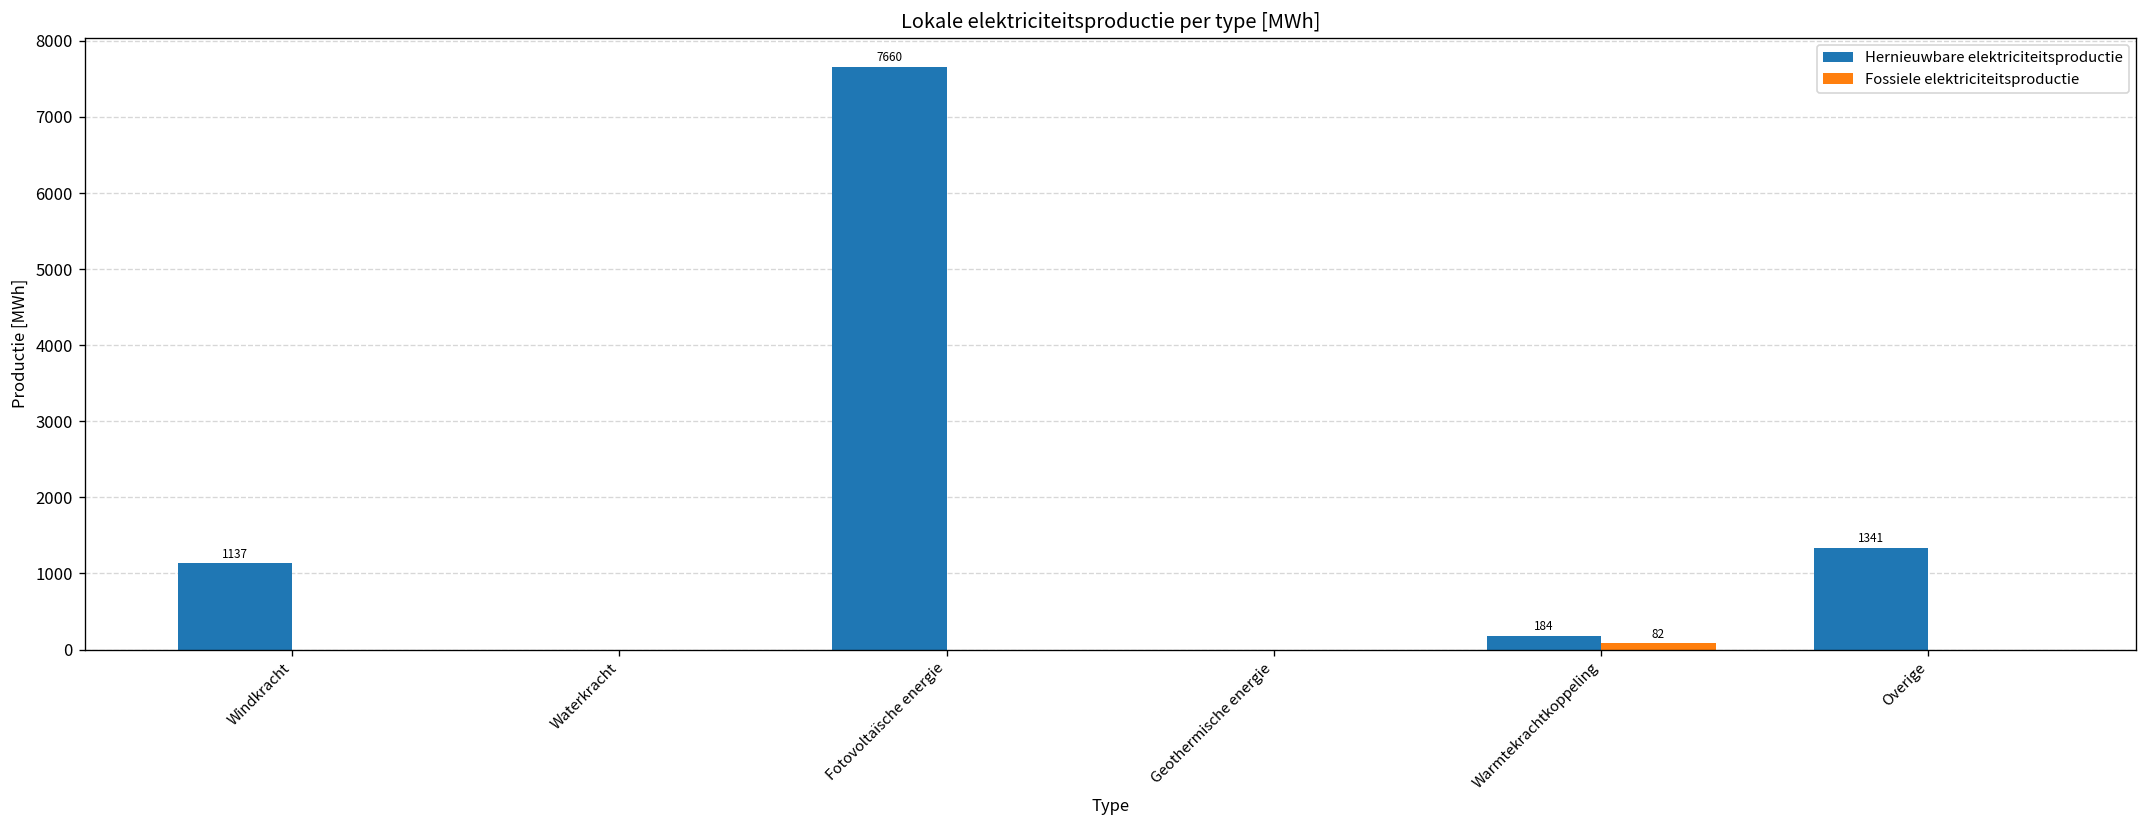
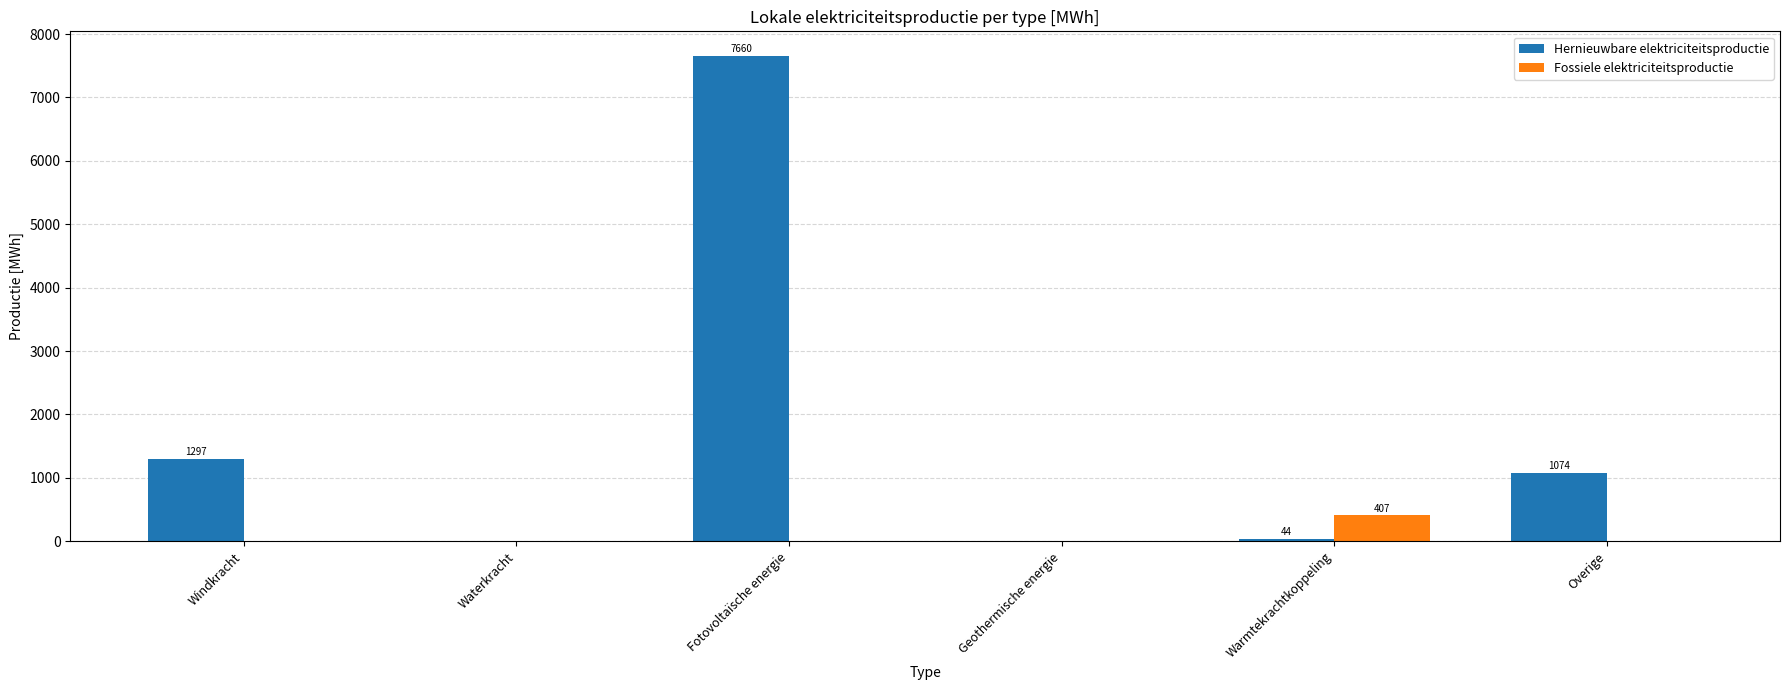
  {
    "Hernieuwbare elektriciteitsproductie": {
-     "Windkracht": 1137,
+     "Windkracht": 1297,
      "Fotovoltaïsche energie": 7660,
-     "Warmtekrachtkoppeling": 184,
-     "Overige": 1341
+     "Warmtekrachtkoppeling": 44,
+     "Overige": 1074
    },
    "Fossiele elektriciteitsproductie": {
-     "Warmtekrachtkoppeling": 82
+     "Warmtekrachtkoppeling": 407
    }
  }
